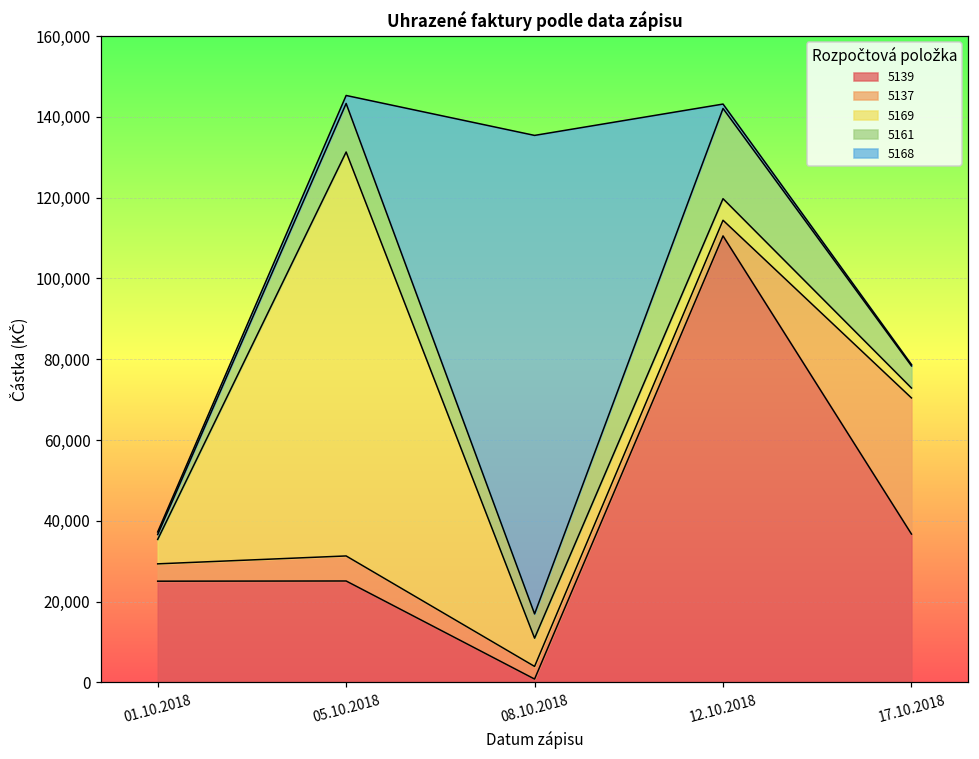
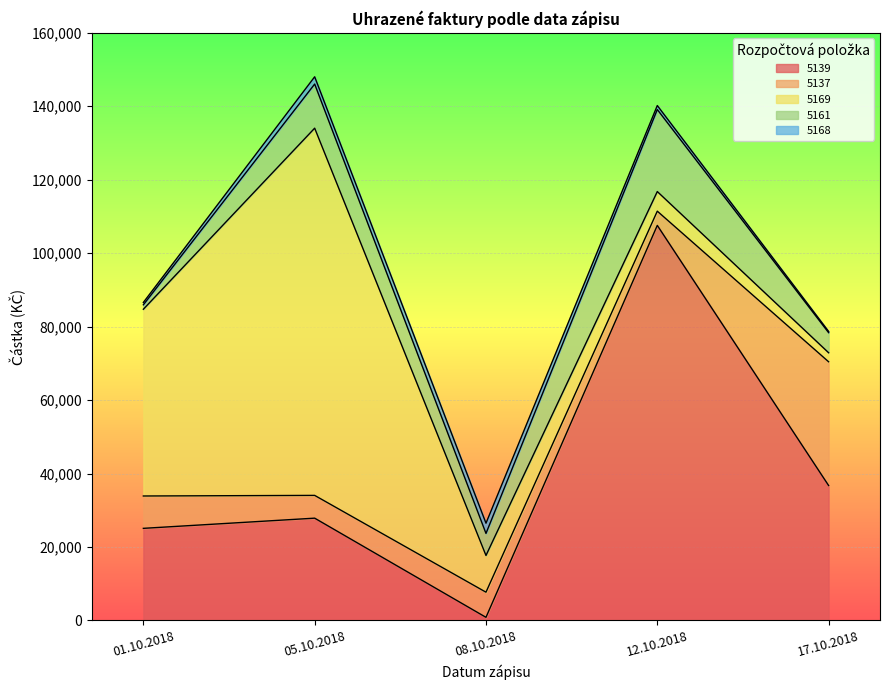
  {
    "5139": {
      "01.10.2018": "25,000",
-     "05.10.2018": "25,000",
+     "05.10.2018": "28,000",
      "08.10.2018": "1,000",
-     "12.10.2018": "111,000",
+     "12.10.2018": "108,000",
      "17.10.2018": "37,000"
    },
    "5137": {
-     "01.10.2018": "4,000",
+     "01.10.2018": "9,000",
      "05.10.2018": "6,000",
-     "08.10.2018": "3,000",
+     "08.10.2018": "7,000",
      "12.10.2018": "4,000",
      "17.10.2018": "34,000"
    },
    "5169": {
-     "01.10.2018": "6,000",
+     "01.10.2018": "51,000",
      "05.10.2018": "100,000",
-     "08.10.2018": "7,000",
+     "08.10.2018": "10,000",
      "12.10.2018": "5,000",
      "17.10.2018": "2,000"
    },
    "5161": {
      "05.10.2018": "12,000",
      "08.10.2018": "6,000",
      "12.10.2018": "22,000"
    },
    "5168": {
      "05.10.2018": "2,000",
-     "08.10.2018": "118,000",
+     "08.10.2018": "3,000",
      "12.10.2018": "1,000"
    }
  }
